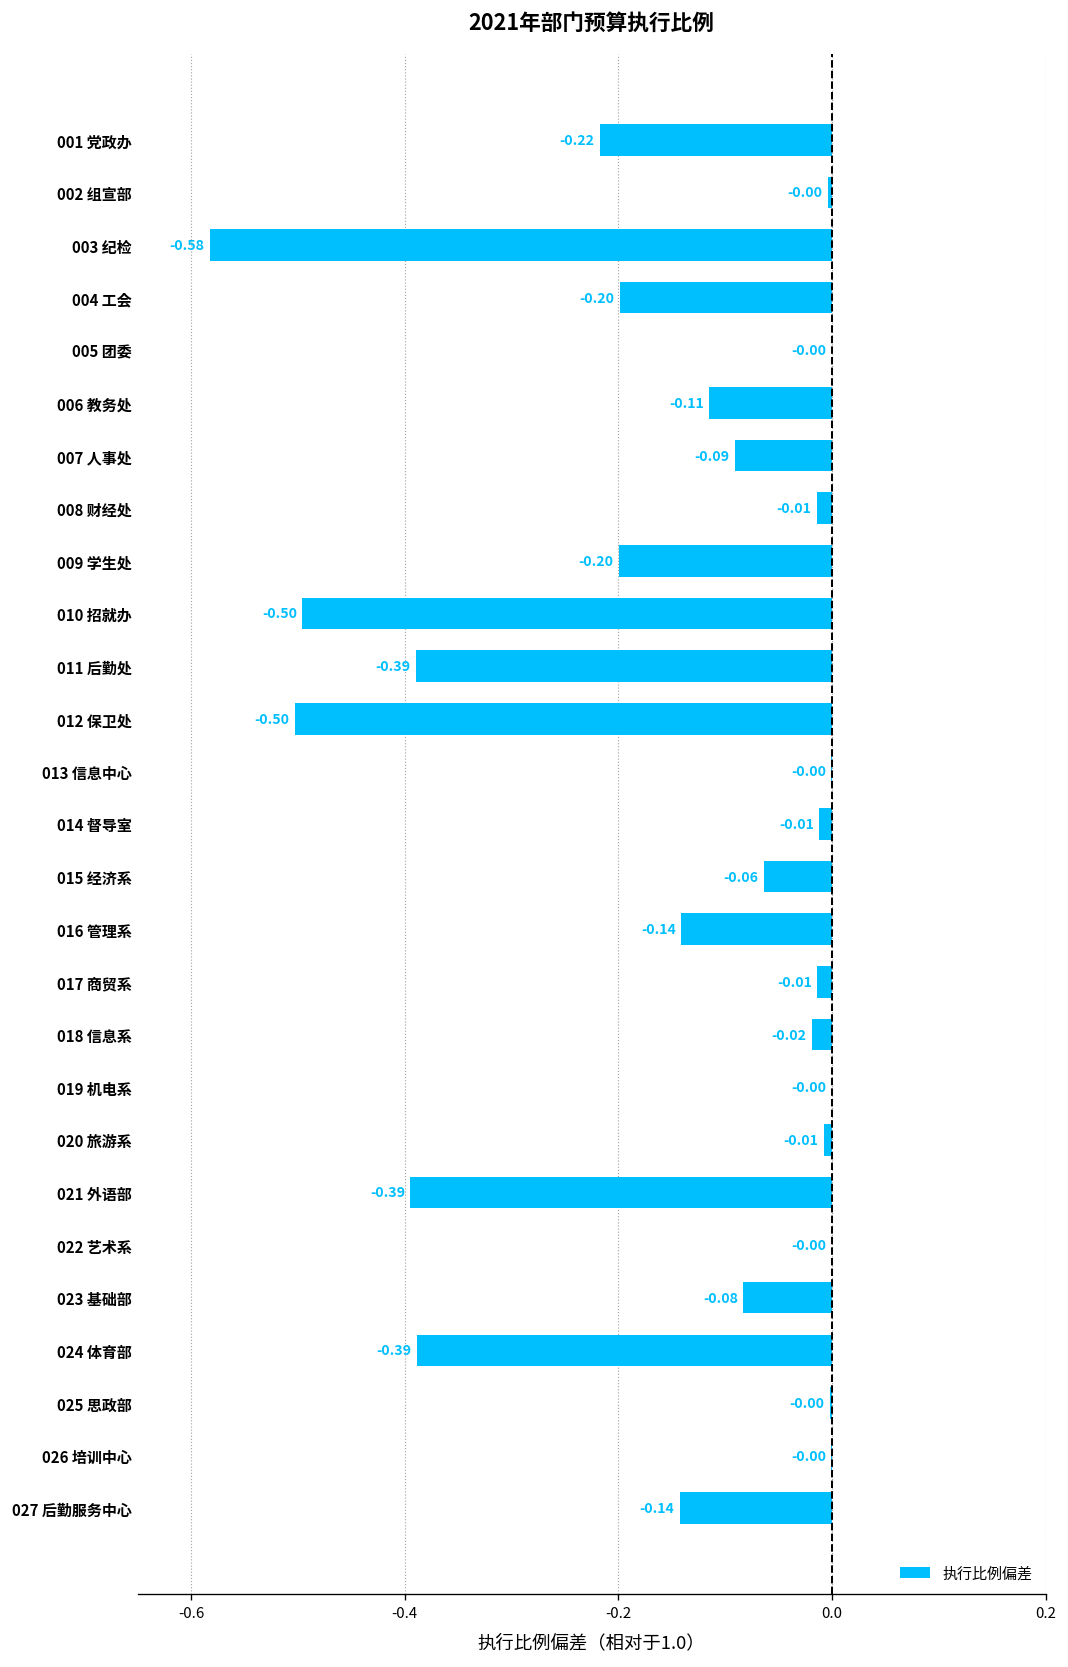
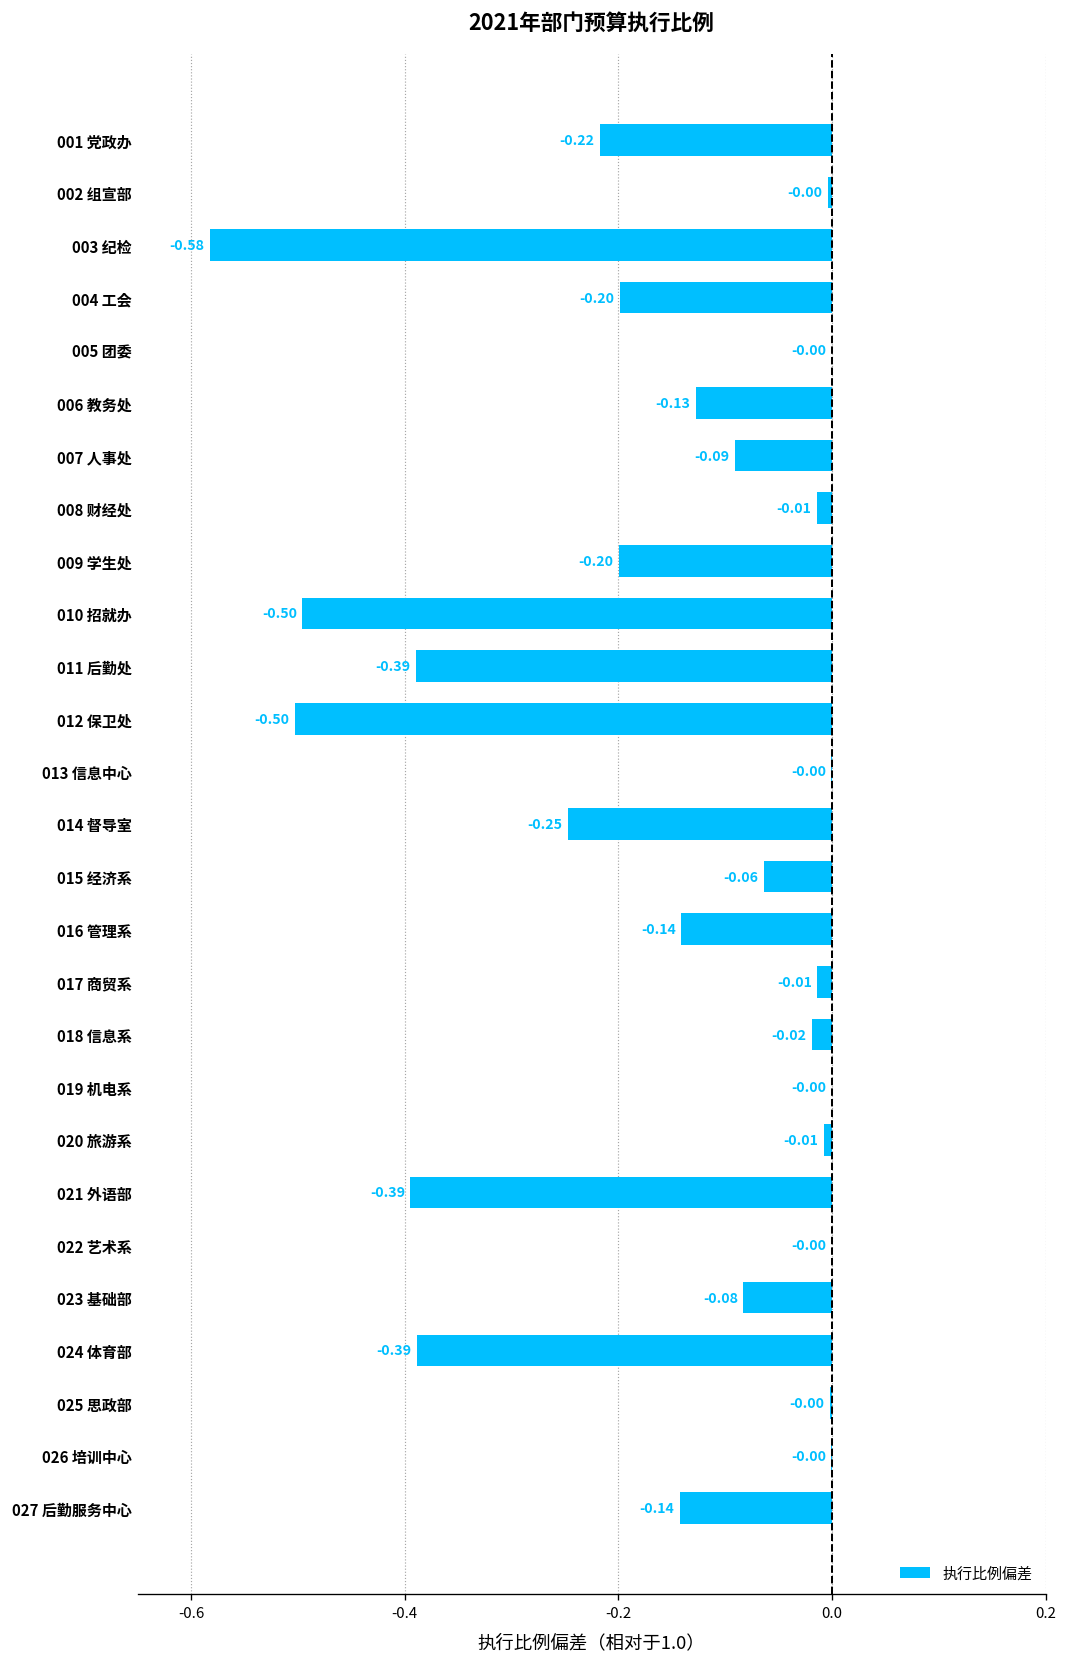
  {
    "001 党政办": -0.22,
    "002 组宣部": -0.00,
    "003 纪检": -0.58,
    "004 工会": -0.20,
    "005 团委": -0.00,
-   "006 教务处": -0.11,
+   "006 教务处": -0.13,
    "007 人事处": -0.09,
    "008 财经处": -0.01,
    "009 学生处": -0.20,
    "010 招就办": -0.50,
    "011 后勤处": -0.39,
    "012 保卫处": -0.50,
    "013 信息中心": -0.00,
-   "014 督导室": -0.01,
+   "014 督导室": -0.25,
    "015 经济系": -0.06,
    "016 管理系": -0.14,
    "017 商贸系": -0.01,
    "018 信息系": -0.02,
    "019 机电系": -0.00,
    "020 旅游系": -0.01,
    "021 外语部": -0.39,
    "022 艺术系": -0.00,
    "023 基础部": -0.08,
    "024 体育部": -0.39,
    "025 思政部": -0.00,
    "026 培训中心": -0.00,
    "027 后勤服务中心": -0.14
  }
